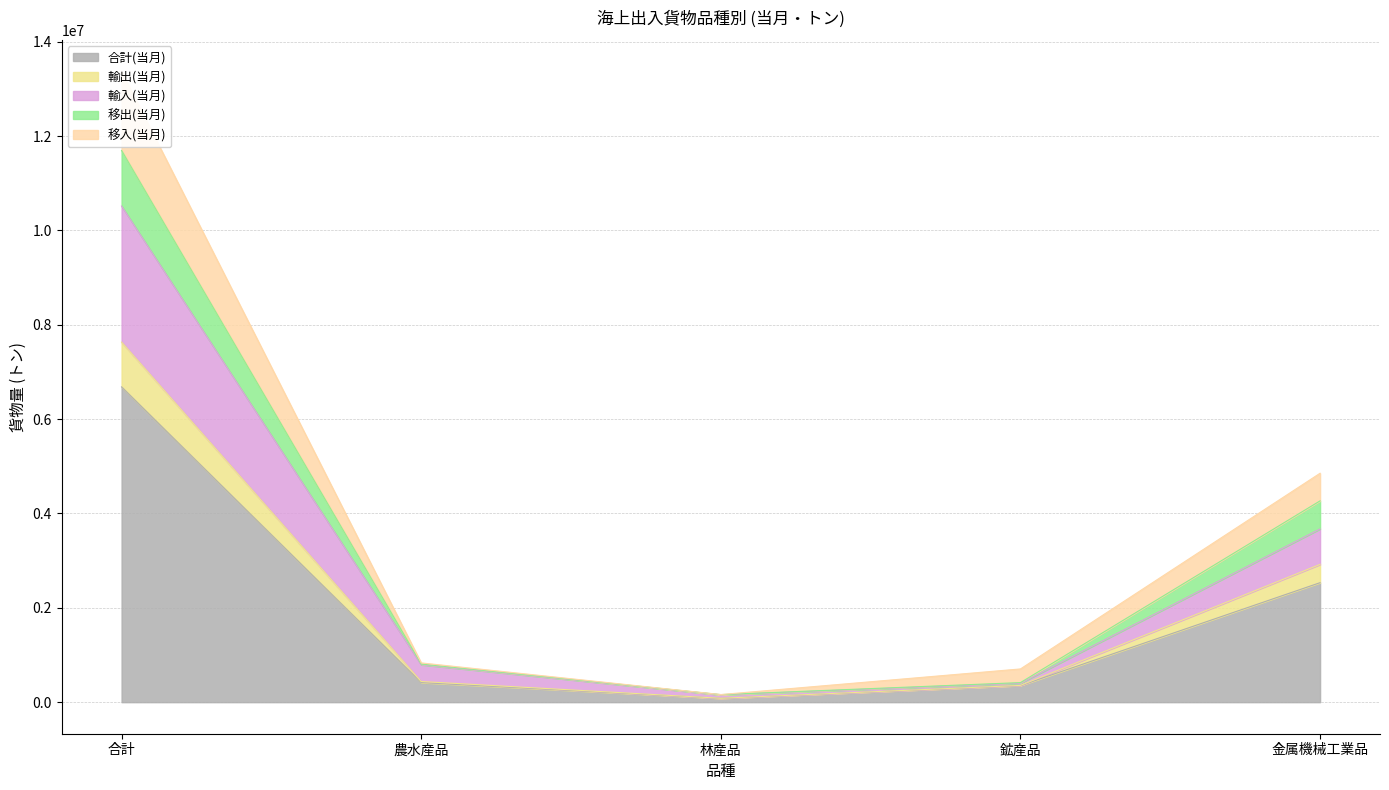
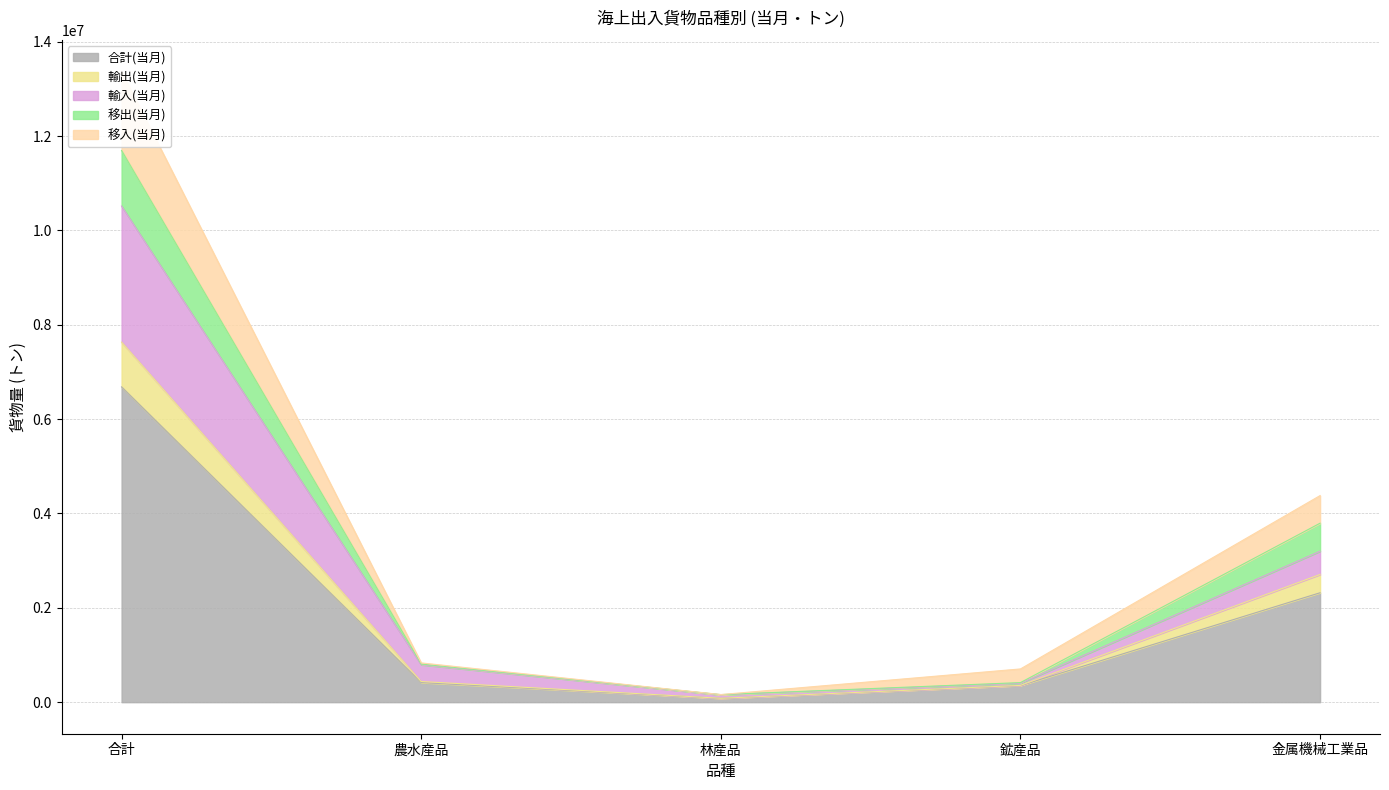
  {
    "合計(当月)": {
      "合計": 6700000,
-     "金属機械工業品": 2500000
+     "金属機械工業品": 2300000
    },
    "輸入(当月)": {
      "合計": 2900000,
-     "金属機械工業品": 800000
+     "金属機械工業品": 500000
    },
    "移出(当月)": {
      "合計": 1200000,
      "金属機械工業品": 600000
    }
  }
